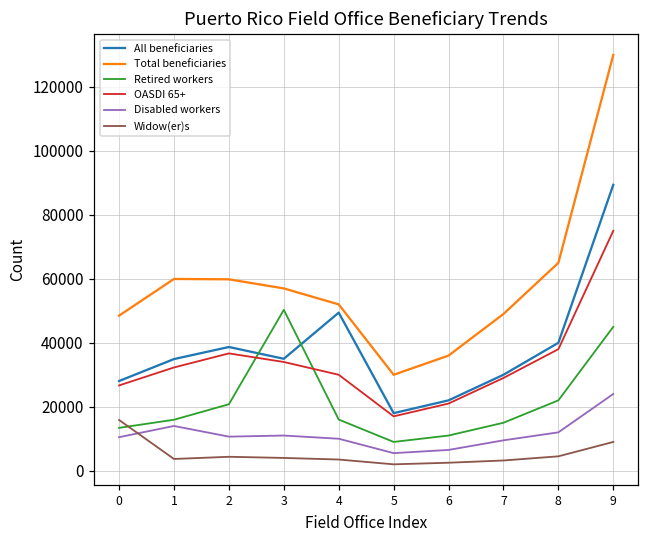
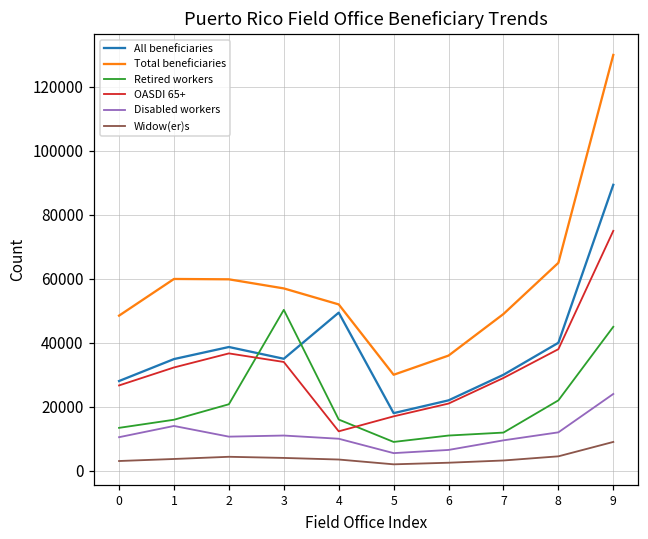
  {
    "All beneficiaries": {
      "0": 28000,
      "1": 35000,
      "2": 39000,
      "3": 35000,
      "4": 49000,
      "5": 18000,
      "6": 22000,
      "7": 30000,
      "8": 40000,
      "9": 89000
    },
    "Total beneficiaries": {
      "0": 48000,
      "1": 60000,
      "2": 60000,
      "3": 57000,
      "4": 52000,
      "5": 30000,
      "6": 36000,
      "7": 49000,
      "8": 65000,
      "9": 130000
    },
    "Retired workers": {
      "0": 13000,
      "1": 16000,
      "2": 21000,
      "3": 50000,
      "4": 16000,
      "5": 9000,
      "6": 11000,
-     "7": 15000,
+     "7": 12000,
      "8": 22000,
      "9": 45000
    },
    "OASDI 65+": {
      "0": 27000,
      "1": 32000,
      "2": 37000,
      "3": 34000,
-     "4": 30000,
+     "4": 12000,
      "5": 17000,
      "6": 21000,
      "7": 29000,
      "8": 38000,
      "9": 75000
    },
    "Disabled workers": {
      "0": 10000,
      "1": 14000,
      "2": 11000,
      "3": 11000,
      "4": 10000,
      "5": 6000,
      "6": 7000,
      "7": 10000,
      "8": 12000,
      "9": 24000
    },
    "Widow(er)s": {
-     "0": 16000,
+     "0": 3000,
      "1": 4000,
      "2": 4000,
      "3": 4000,
      "4": 4000,
      "5": 2000,
      "6": 3000,
      "7": 3000,
      "8": 5000,
      "9": 9000
    }
  }
